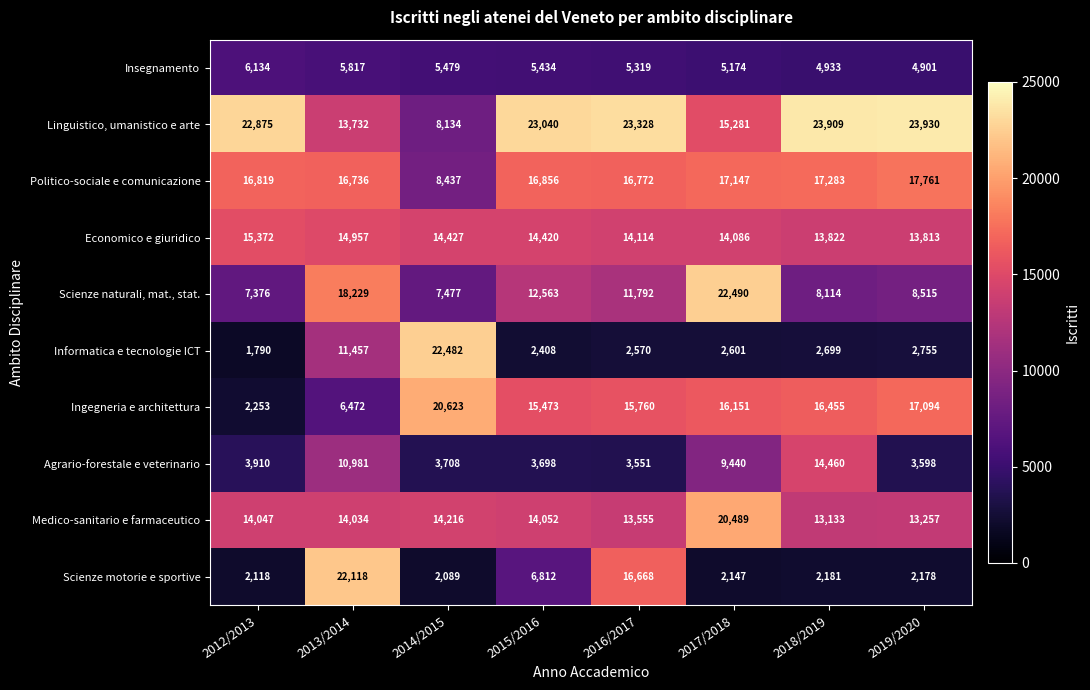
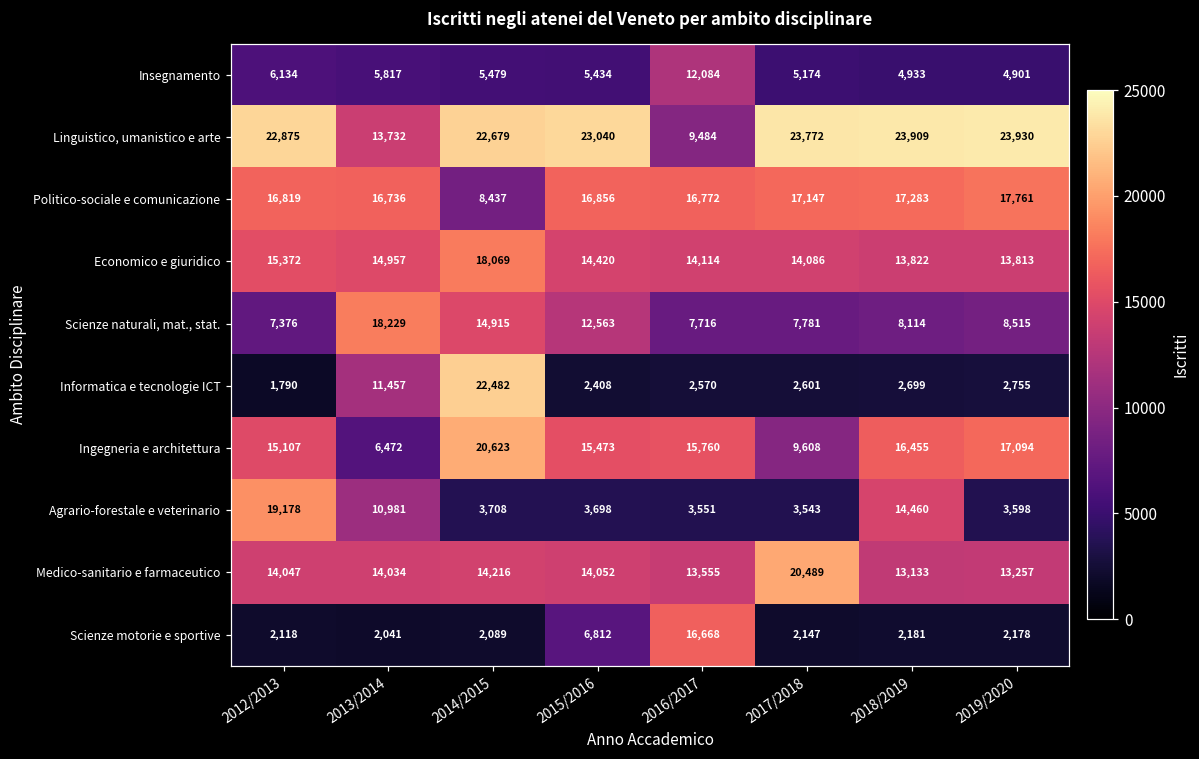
  {
    "Insegnamento": {
      "2012/2013": "6,134",
      "2013/2014": "5,817",
      "2014/2015": "5,479",
      "2015/2016": "5,434",
-     "2016/2017": "5,319",
+     "2016/2017": "12,084",
      "2017/2018": "5,174",
      "2018/2019": "4,933",
      "2019/2020": "4,901"
    },
    "Linguistico, umanistico e arte": {
      "2012/2013": "22,875",
      "2013/2014": "13,732",
-     "2014/2015": "8,134",
+     "2014/2015": "22,679",
      "2015/2016": "23,040",
-     "2016/2017": "23,328",
-     "2017/2018": "15,281",
+     "2016/2017": "9,484",
+     "2017/2018": "23,772",
      "2018/2019": "23,909",
      "2019/2020": "23,930"
    },
    "Politico-sociale e comunicazione": {
      "2012/2013": "16,819",
      "2013/2014": "16,736",
      "2014/2015": "8,437",
      "2015/2016": "16,856",
      "2016/2017": "16,772",
      "2017/2018": "17,147",
      "2018/2019": "17,283",
      "2019/2020": "17,761"
    },
    "Economico e giuridico": {
      "2012/2013": "15,372",
      "2013/2014": "14,957",
-     "2014/2015": "14,427",
+     "2014/2015": "18,069",
      "2015/2016": "14,420",
      "2016/2017": "14,114",
      "2017/2018": "14,086",
      "2018/2019": "13,822",
      "2019/2020": "13,813"
    },
    "Scienze naturali, mat., stat.": {
      "2012/2013": "7,376",
      "2013/2014": "18,229",
-     "2014/2015": "7,477",
+     "2014/2015": "14,915",
      "2015/2016": "12,563",
-     "2016/2017": "11,792",
-     "2017/2018": "22,490",
+     "2016/2017": "7,716",
+     "2017/2018": "7,781",
      "2018/2019": "8,114",
      "2019/2020": "8,515"
    },
    "Informatica e tecnologie ICT": {
      "2012/2013": "1,790",
      "2013/2014": "11,457",
      "2014/2015": "22,482",
      "2015/2016": "2,408",
      "2016/2017": "2,570",
      "2017/2018": "2,601",
      "2018/2019": "2,699",
      "2019/2020": "2,755"
    },
    "Ingegneria e architettura": {
-     "2012/2013": "2,253",
+     "2012/2013": "15,107",
      "2013/2014": "6,472",
      "2014/2015": "20,623",
      "2015/2016": "15,473",
      "2016/2017": "15,760",
-     "2017/2018": "16,151",
+     "2017/2018": "9,608",
      "2018/2019": "16,455",
      "2019/2020": "17,094"
    },
    "Agrario-forestale e veterinario": {
-     "2012/2013": "3,910",
+     "2012/2013": "19,178",
      "2013/2014": "10,981",
      "2014/2015": "3,708",
      "2015/2016": "3,698",
      "2016/2017": "3,551",
-     "2017/2018": "9,440",
+     "2017/2018": "3,543",
      "2018/2019": "14,460",
      "2019/2020": "3,598"
    },
    "Medico-sanitario e farmaceutico": {
      "2012/2013": "14,047",
      "2013/2014": "14,034",
      "2014/2015": "14,216",
      "2015/2016": "14,052",
      "2016/2017": "13,555",
      "2017/2018": "20,489",
      "2018/2019": "13,133",
      "2019/2020": "13,257"
    },
    "Scienze motorie e sportive": {
      "2012/2013": "2,118",
-     "2013/2014": "22,118",
+     "2013/2014": "2,041",
      "2014/2015": "2,089",
      "2015/2016": "6,812",
      "2016/2017": "16,668",
      "2017/2018": "2,147",
      "2018/2019": "2,181",
      "2019/2020": "2,178"
    }
  }
